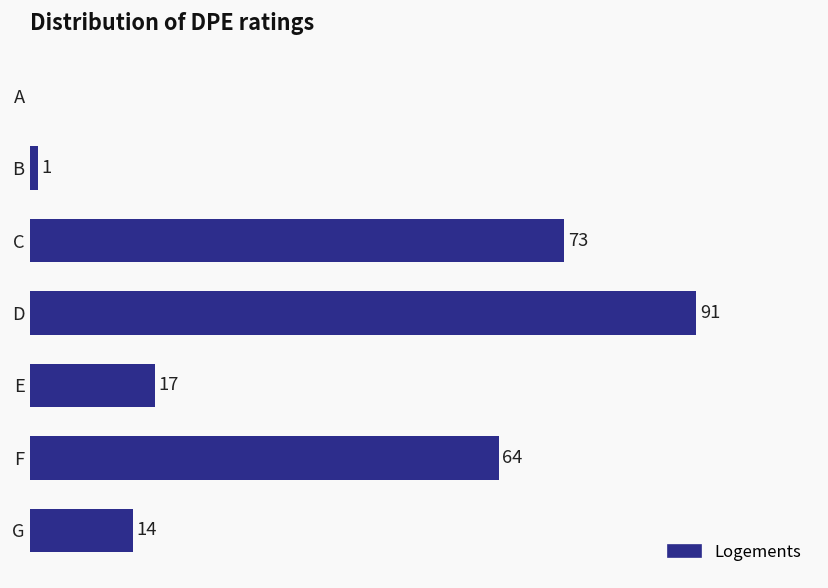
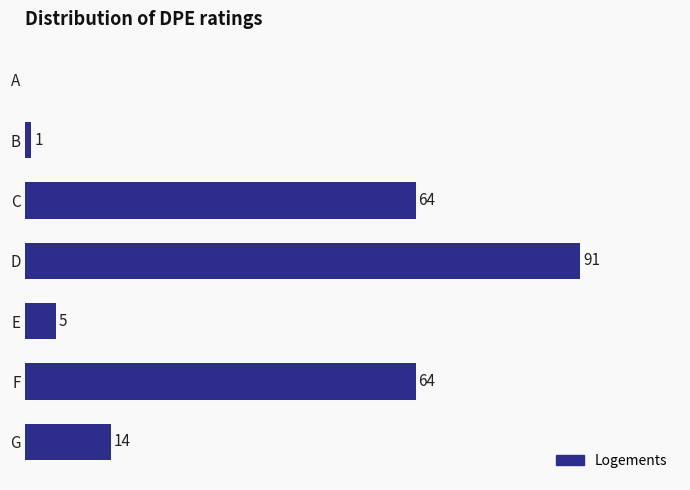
  {
    "B": 1,
-   "C": 73,
+   "C": 64,
    "D": 91,
-   "E": 17,
+   "E": 5,
    "F": 64,
    "G": 14
  }
